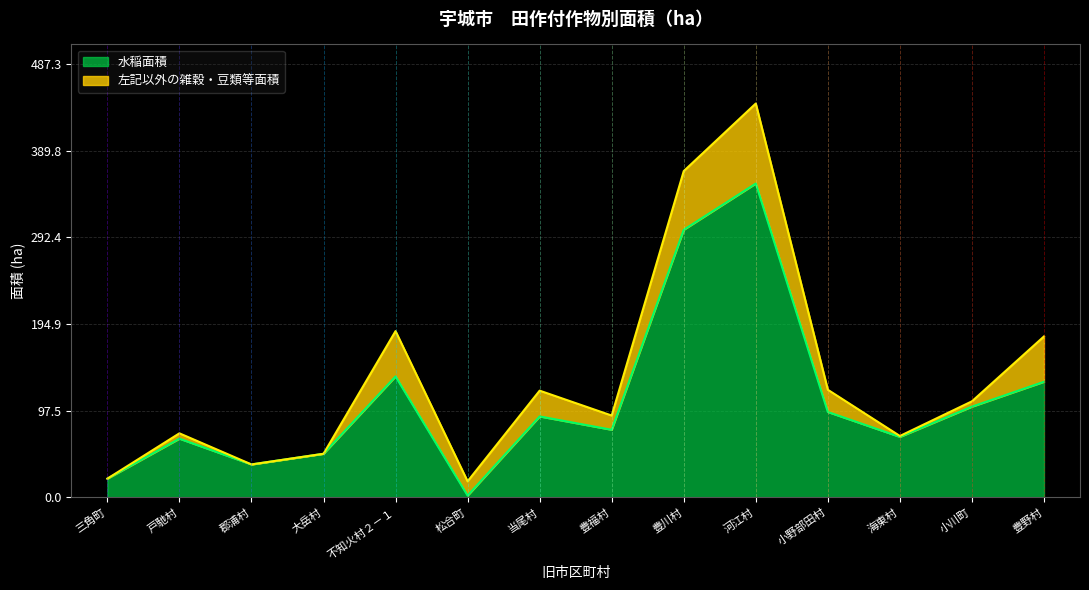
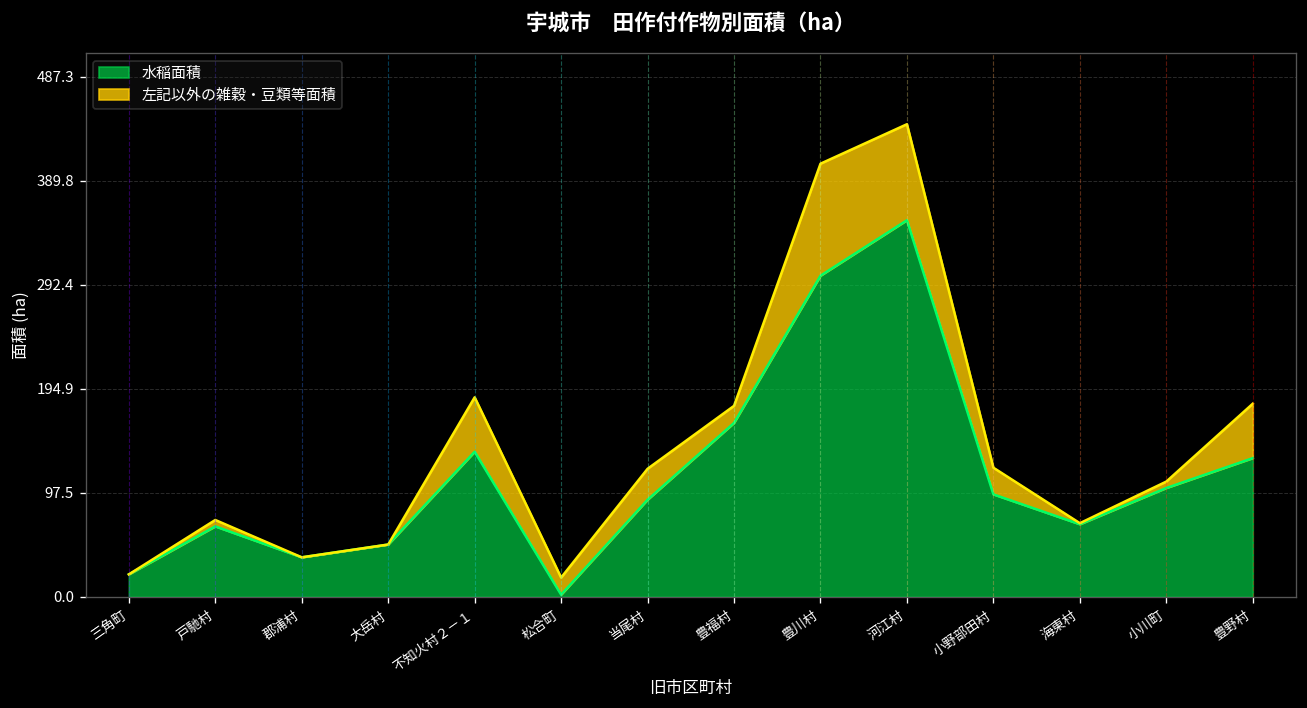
  {
    "水稲面積": {
      "戸馳村": 70,
      "不知火村２－１": 140,
      "松合町": 0,
      "当尾村": 90,
-     "豊福村": 80,
+     "豊福村": 160,
      "豊川村": 300,
      "河江村": 350,
      "小野部田村": 100,
      "小川町": 100,
      "豊野村": 130
    },
    "左記以外の雑穀・豆類等面積": {
      "戸馳村": 10,
      "不知火村２－１": 50,
      "松合町": 20,
      "当尾村": 30,
      "豊福村": 20,
-     "豊川村": 70,
+     "豊川村": 110,
      "河江村": 90,
      "小野部田村": 30,
      "小川町": 10,
      "豊野村": 50
    }
  }
